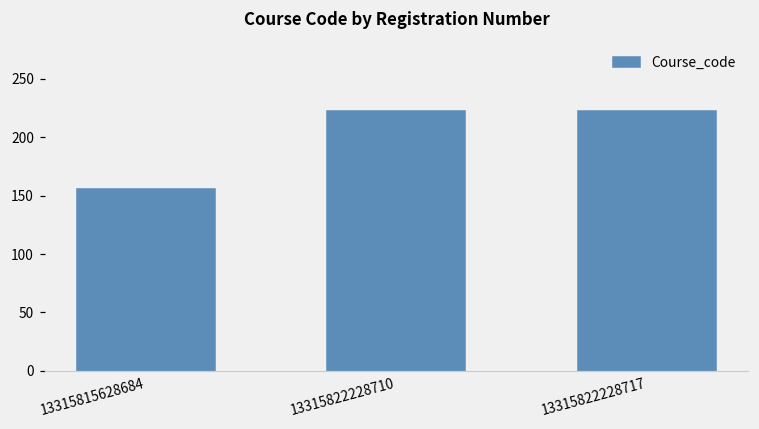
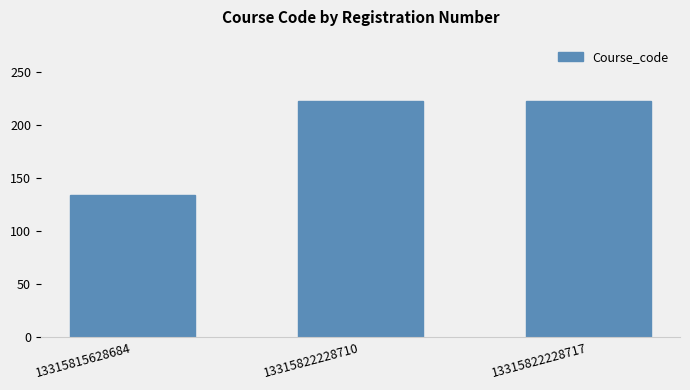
  {
-   "13315815628684": 156,
+   "13315815628684": 134,
    "13315822228710": 222,
    "13315822228717": 222
  }
